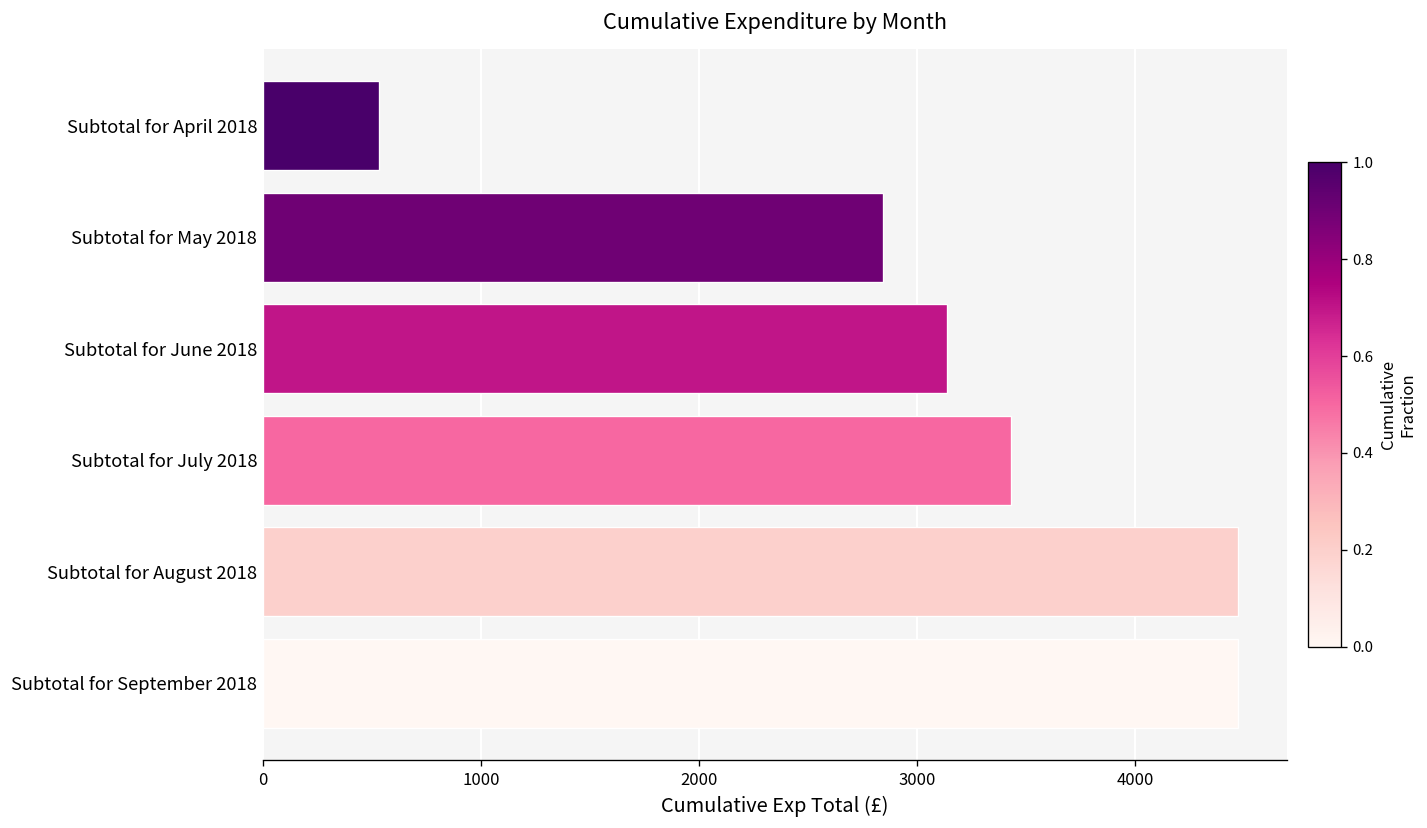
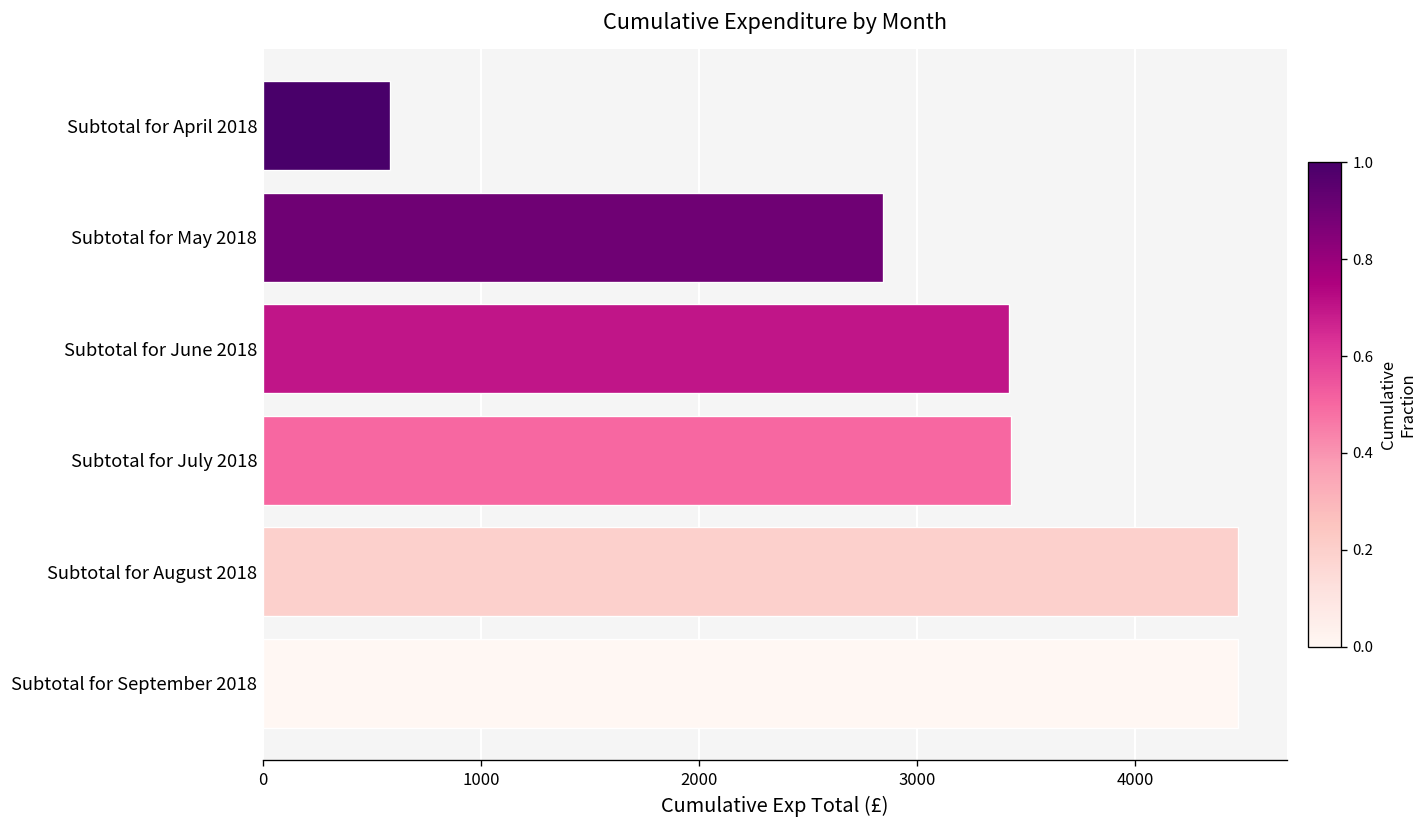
  {
-   "Subtotal for April 2018": 530,
+   "Subtotal for April 2018": 580,
    "Subtotal for May 2018": 2840,
-   "Subtotal for June 2018": 3140,
+   "Subtotal for June 2018": 3420,
    "Subtotal for July 2018": 3430,
    "Subtotal for August 2018": 4470,
    "Subtotal for September 2018": 4470
  }
